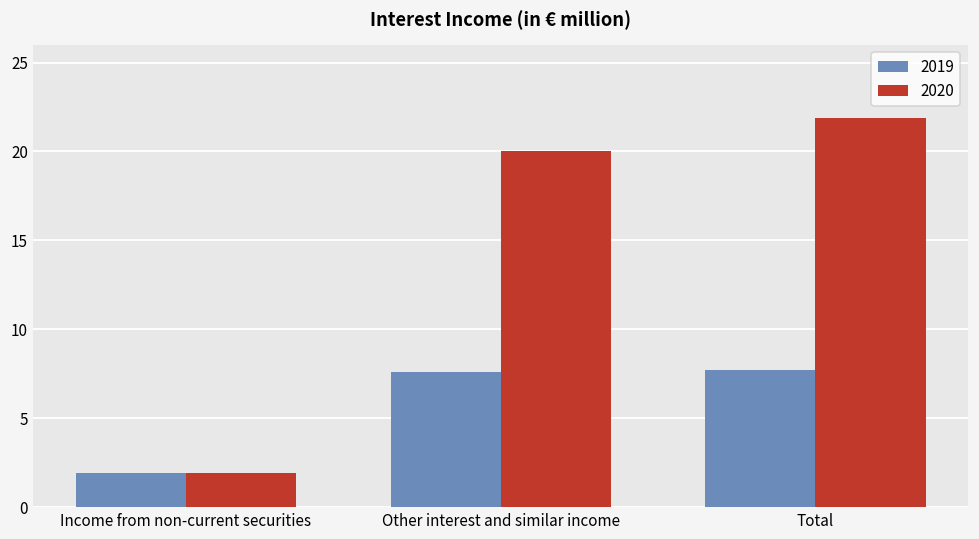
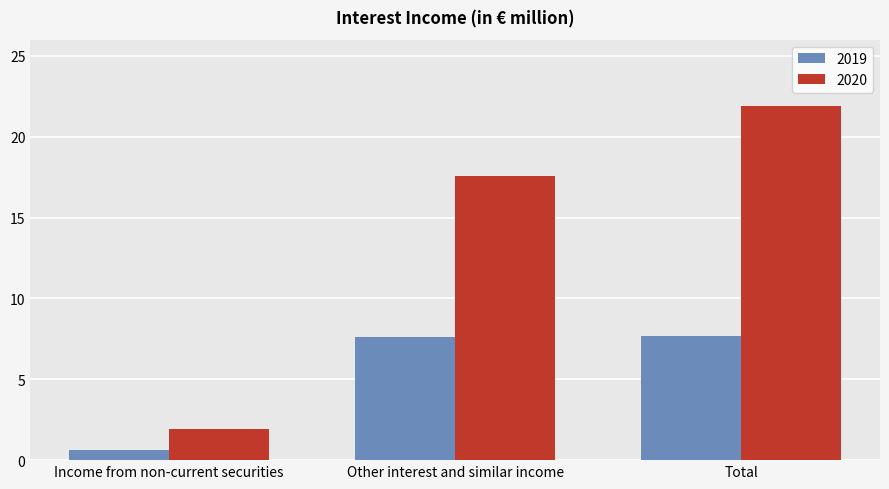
  {
    "2019": {
-     "Income from non-current securities": 1.9,
+     "Income from non-current securities": 0.6,
      "Other interest and similar income": 7.6,
      "Total": 7.7
    },
    "2020": {
      "Income from non-current securities": 1.9,
-     "Other interest and similar income": 20.0,
+     "Other interest and similar income": 17.6,
      "Total": 21.9
    }
  }
